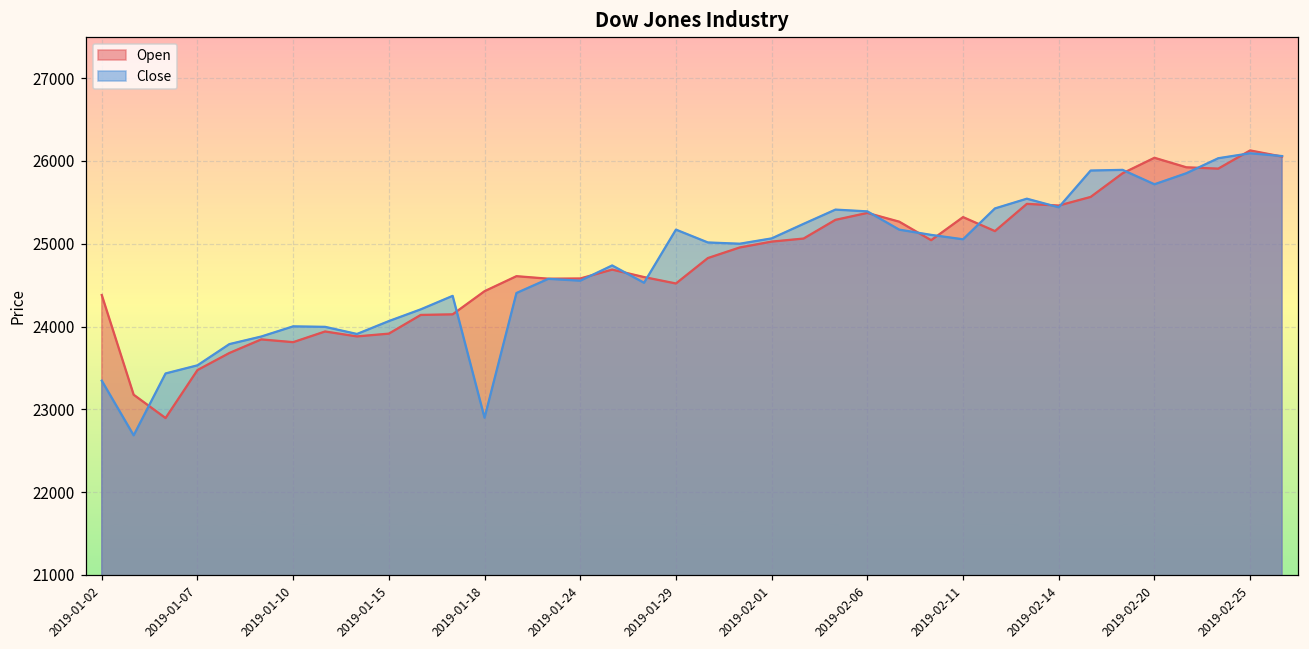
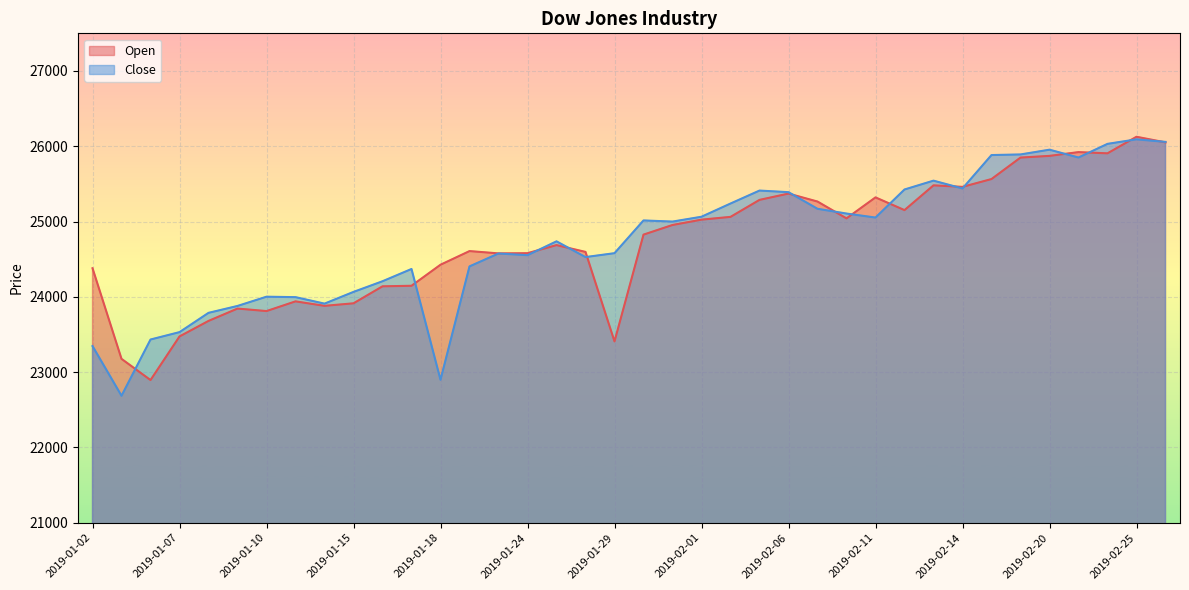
  {
    "Open": {
      "2019-01-02": 24400,
      "2019-01-07": 23500,
      "2019-01-10": 23800,
      "2019-01-15": 23900,
      "2019-01-18": 24400,
-     "2019-01-29": 24500,
+     "2019-01-29": 23400,
      "2019-02-01": 25000,
      "2019-02-11": 25300,
-     "2019-02-20": 26000
+     "2019-02-20": 25900
    },
    "Close": {
      "2019-01-02": 23300,
      "2019-01-07": 23500,
      "2019-01-10": 24000,
      "2019-01-15": 24100,
      "2019-01-18": 22900,
-     "2019-01-29": 25200,
+     "2019-01-29": 24600,
      "2019-02-01": 25100,
      "2019-02-11": 25100,
-     "2019-02-20": 25700
+     "2019-02-20": 26000
    }
  }
